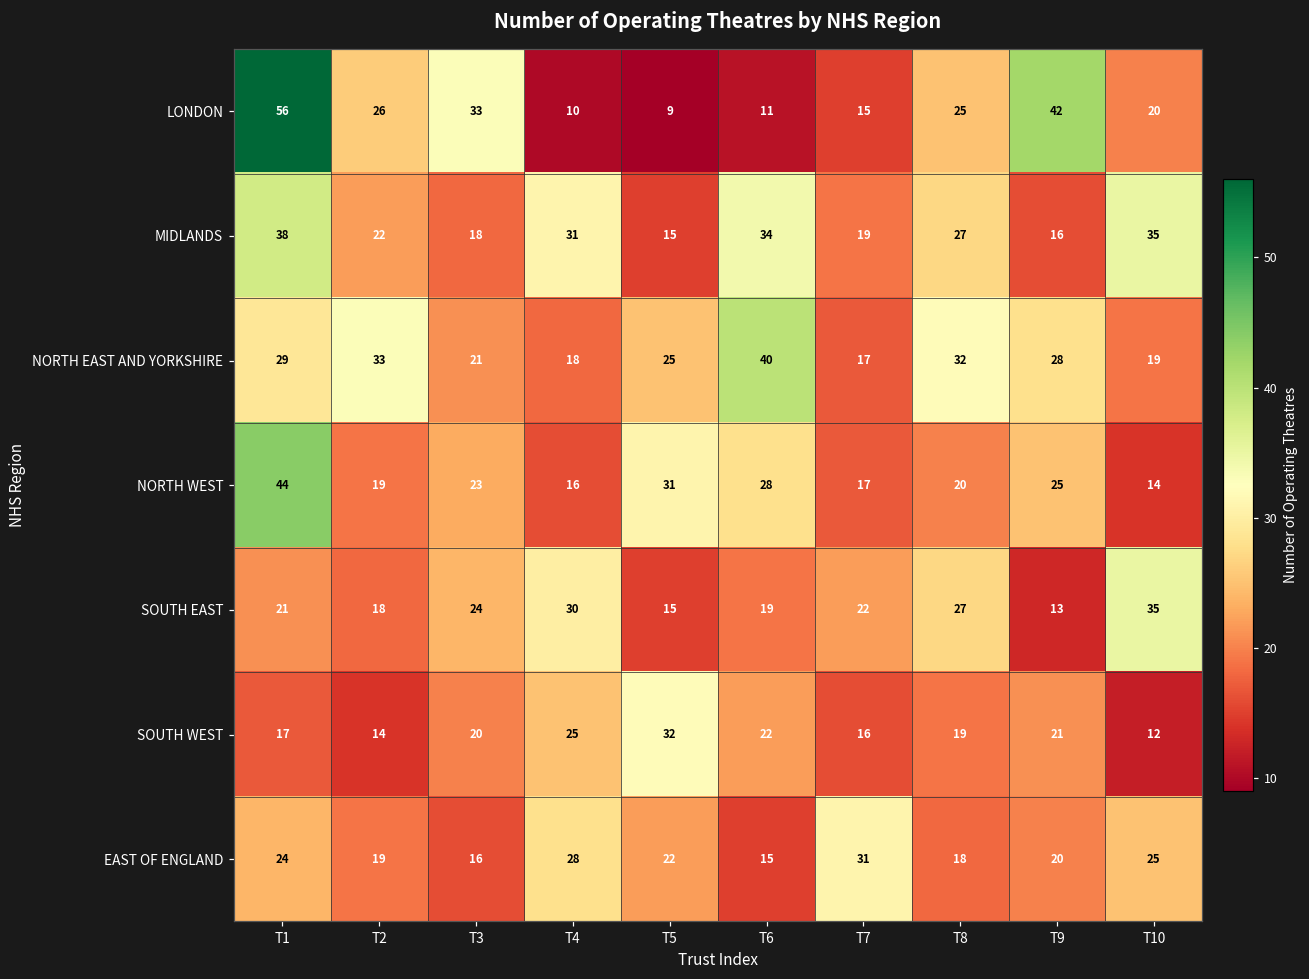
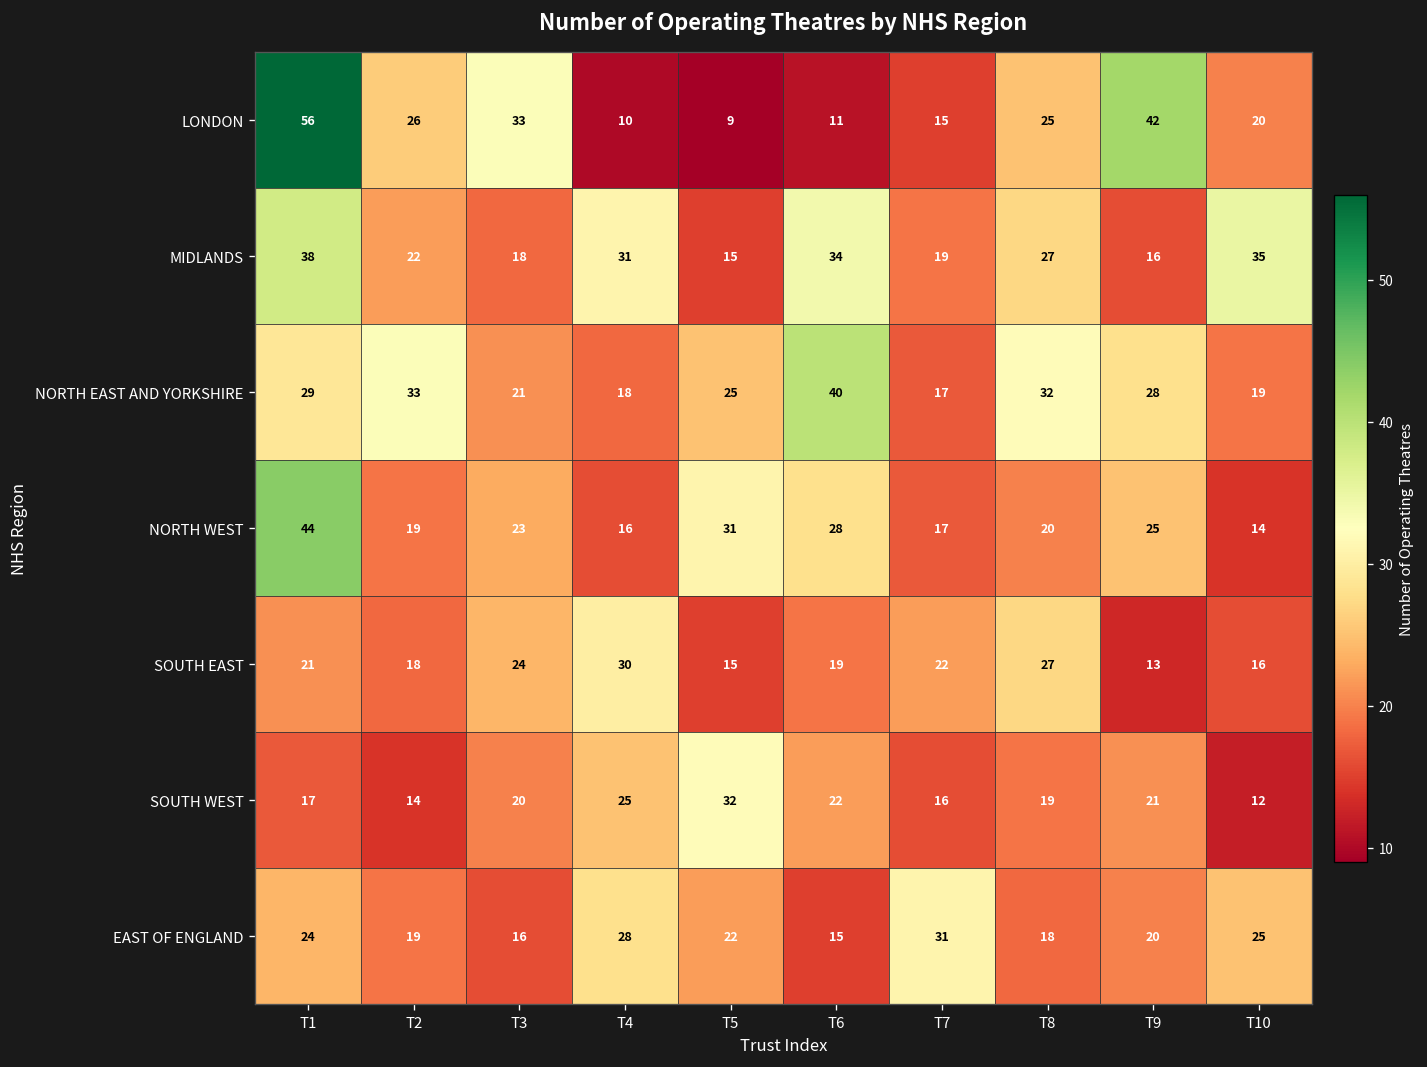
  {
    "LONDON": {
      "T1": 56,
      "T2": 26,
      "T3": 33,
      "T4": 10,
      "T5": 9,
      "T6": 11,
      "T7": 15,
      "T8": 25,
      "T9": 42,
      "T10": 20
    },
    "MIDLANDS": {
      "T1": 38,
      "T2": 22,
      "T3": 18,
      "T4": 31,
      "T5": 15,
      "T6": 34,
      "T7": 19,
      "T8": 27,
      "T9": 16,
      "T10": 35
    },
    "NORTH EAST AND YORKSHIRE": {
      "T1": 29,
      "T2": 33,
      "T3": 21,
      "T4": 18,
      "T5": 25,
      "T6": 40,
      "T7": 17,
      "T8": 32,
      "T9": 28,
      "T10": 19
    },
    "NORTH WEST": {
      "T1": 44,
      "T2": 19,
      "T3": 23,
      "T4": 16,
      "T5": 31,
      "T6": 28,
      "T7": 17,
      "T8": 20,
      "T9": 25,
      "T10": 14
    },
    "SOUTH EAST": {
      "T1": 21,
      "T2": 18,
      "T3": 24,
      "T4": 30,
      "T5": 15,
      "T6": 19,
      "T7": 22,
      "T8": 27,
      "T9": 13,
-     "T10": 35
+     "T10": 16
    },
    "SOUTH WEST": {
      "T1": 17,
      "T2": 14,
      "T3": 20,
      "T4": 25,
      "T5": 32,
      "T6": 22,
      "T7": 16,
      "T8": 19,
      "T9": 21,
      "T10": 12
    },
    "EAST OF ENGLAND": {
      "T1": 24,
      "T2": 19,
      "T3": 16,
      "T4": 28,
      "T5": 22,
      "T6": 15,
      "T7": 31,
      "T8": 18,
      "T9": 20,
      "T10": 25
    }
  }
